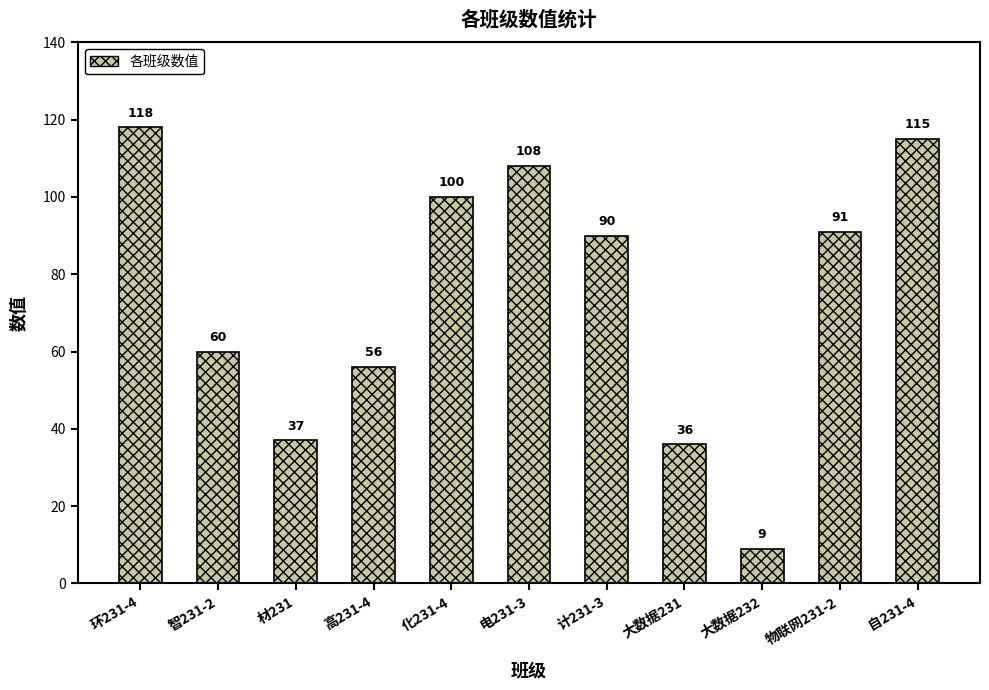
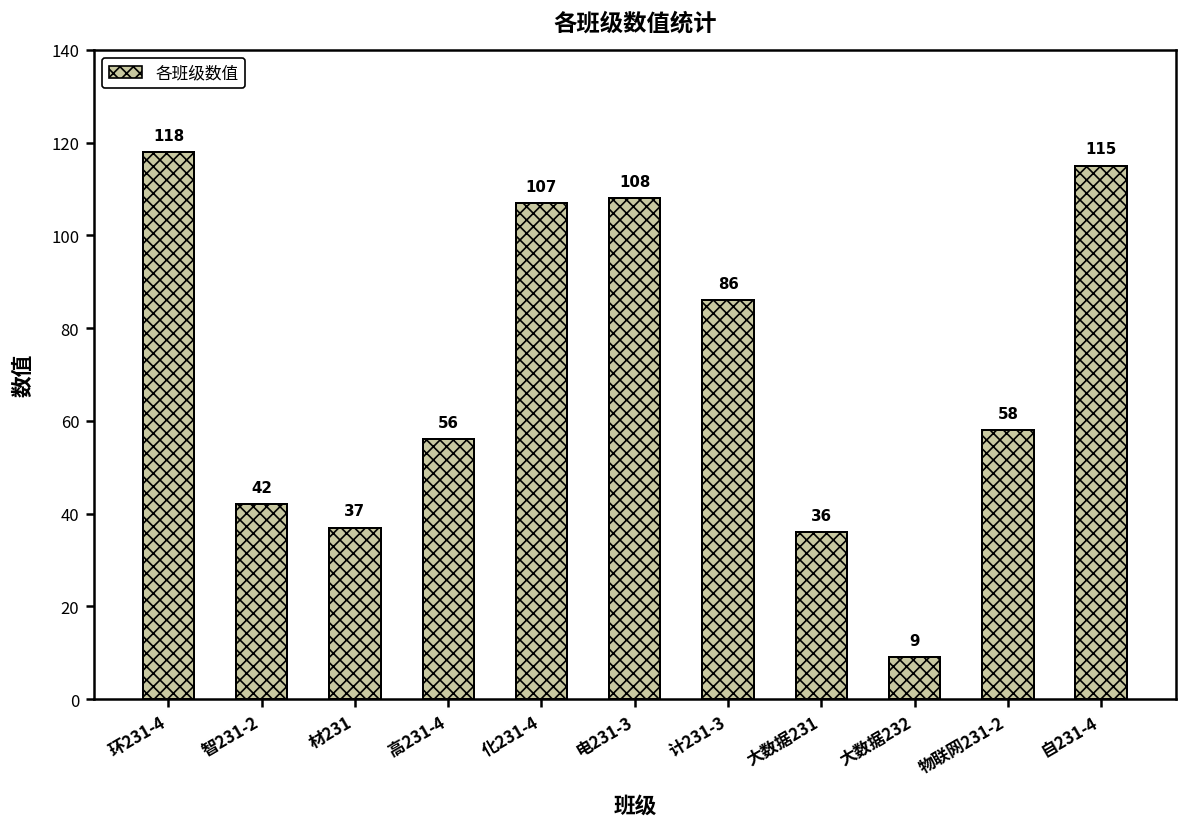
  {
    "环231-4": 118,
-   "智231-2": 60,
+   "智231-2": 42,
    "材231": 37,
    "高231-4": 56,
-   "化231-4": 100,
+   "化231-4": 107,
    "电231-3": 108,
-   "计231-3": 90,
+   "计231-3": 86,
    "大数据231": 36,
    "大数据232": 9,
-   "物联网231-2": 91,
+   "物联网231-2": 58,
    "自231-4": 115
  }
